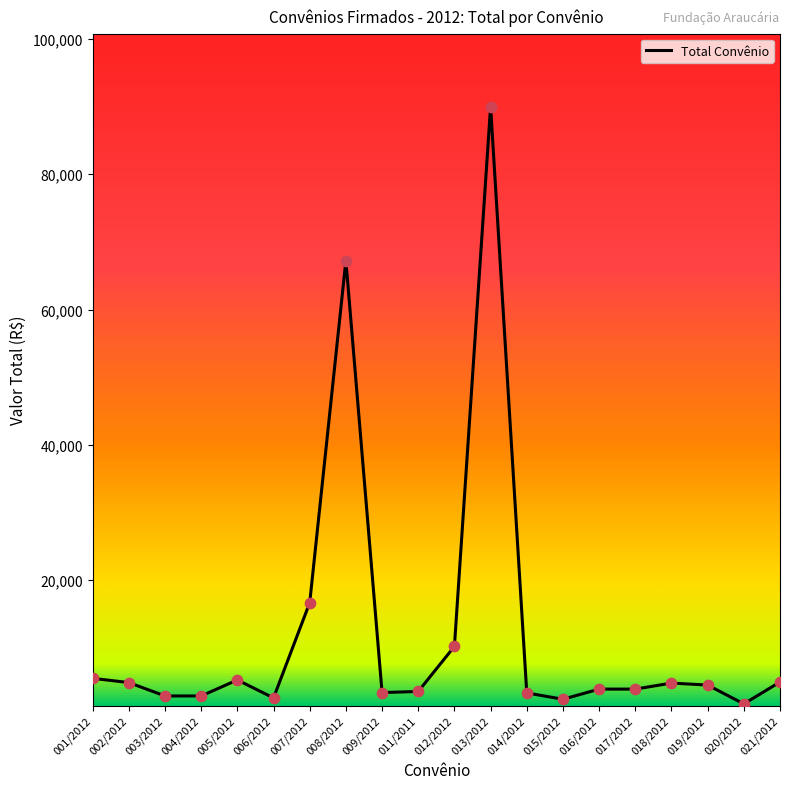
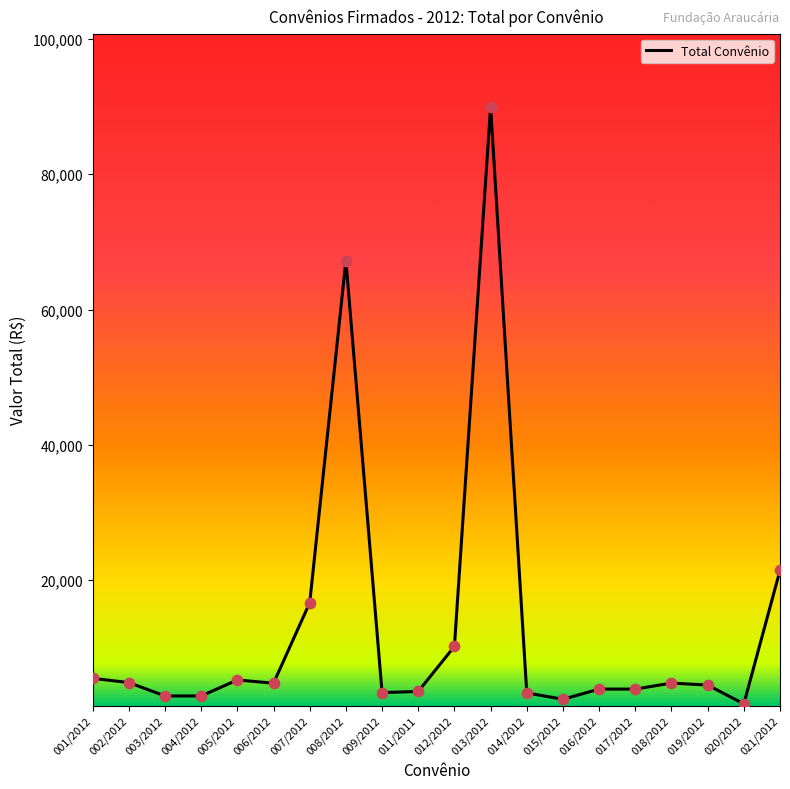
  {
    "001/2012": "5,000",
    "002/2012": "5,000",
    "003/2012": "3,000",
    "004/2012": "3,000",
    "005/2012": "5,000",
-   "006/2012": "3,000",
+   "006/2012": "5,000",
    "007/2012": "17,000",
    "008/2012": "67,000",
    "009/2012": "3,000",
    "011/2011": "4,000",
    "012/2012": "10,000",
    "013/2012": "90,000",
    "014/2012": "3,000",
    "015/2012": "2,000",
    "016/2012": "4,000",
    "017/2012": "4,000",
    "018/2012": "5,000",
    "019/2012": "4,000",
    "020/2012": "2,000",
-   "021/2012": "5,000"
+   "021/2012": "21,000"
  }
